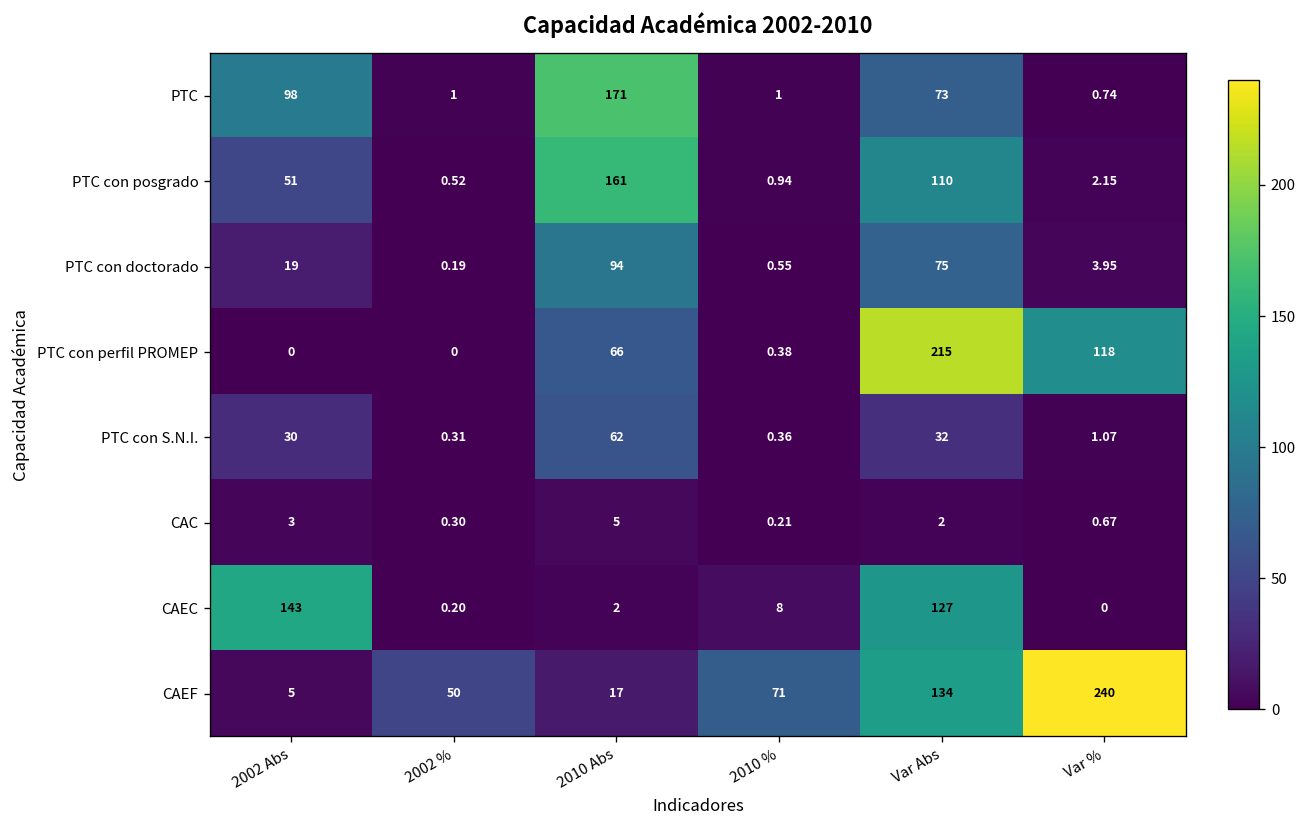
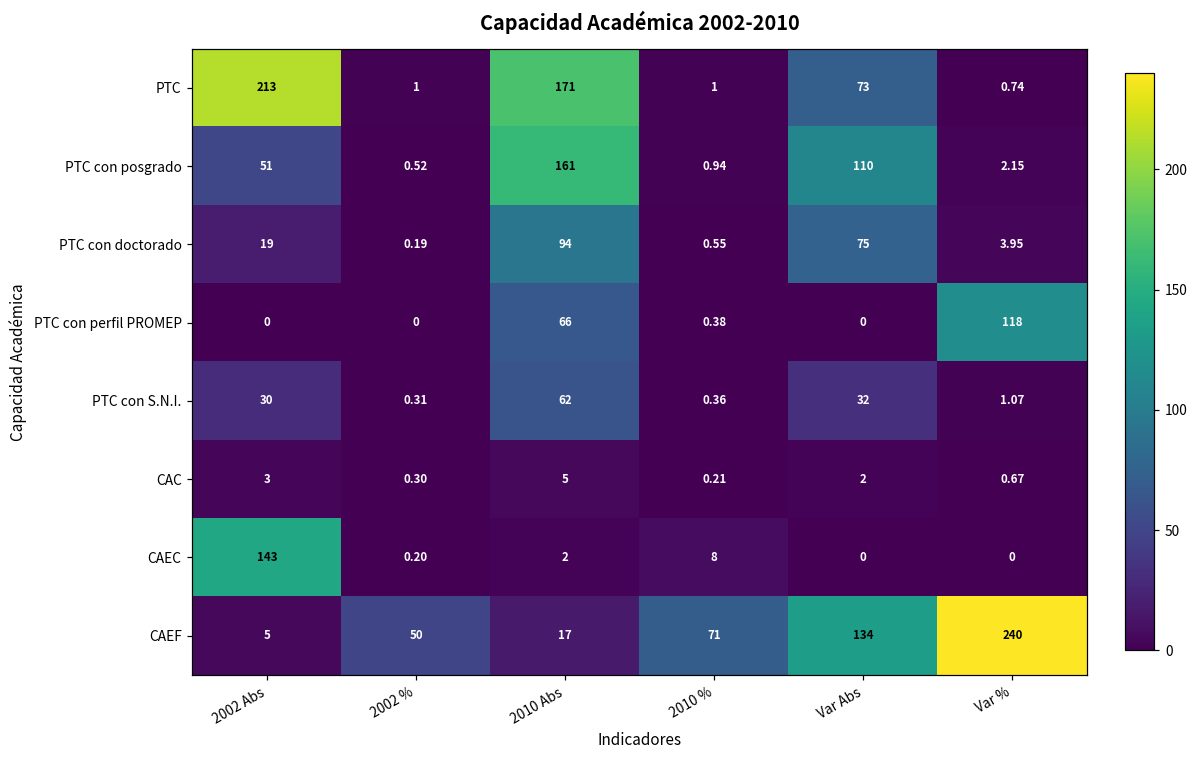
  {
    "PTC": {
-     "2002 Abs": 98,
+     "2002 Abs": 213,
      "2002 %": 1,
      "2010 Abs": 171,
      "2010 %": 1,
      "Var Abs": 73,
      "Var %": 0.74
    },
    "PTC con posgrado": {
      "2002 Abs": 51,
      "2002 %": 0.52,
      "2010 Abs": 161,
      "2010 %": 0.94,
      "Var Abs": 110,
      "Var %": 2.15
    },
    "PTC con doctorado": {
      "2002 Abs": 19,
      "2002 %": 0.19,
      "2010 Abs": 94,
      "2010 %": 0.55,
      "Var Abs": 75,
      "Var %": 3.95
    },
    "PTC con perfil PROMEP": {
      "2002 Abs": 0,
      "2002 %": 0,
      "2010 Abs": 66,
      "2010 %": 0.38,
-     "Var Abs": 215,
+     "Var Abs": 0,
      "Var %": 118
    },
    "PTC con S.N.I.": {
      "2002 Abs": 30,
      "2002 %": 0.31,
      "2010 Abs": 62,
      "2010 %": 0.36,
      "Var Abs": 32,
      "Var %": 1.07
    },
    "CAC": {
      "2002 Abs": 3,
      "2002 %": 0.30,
      "2010 Abs": 5,
      "2010 %": 0.21,
      "Var Abs": 2,
      "Var %": 0.67
    },
    "CAEC": {
      "2002 Abs": 143,
      "2002 %": 0.20,
      "2010 Abs": 2,
      "2010 %": 8,
-     "Var Abs": 127,
+     "Var Abs": 0,
      "Var %": 0
    },
    "CAEF": {
      "2002 Abs": 5,
      "2002 %": 50,
      "2010 Abs": 17,
      "2010 %": 71,
      "Var Abs": 134,
      "Var %": 240
    }
  }
